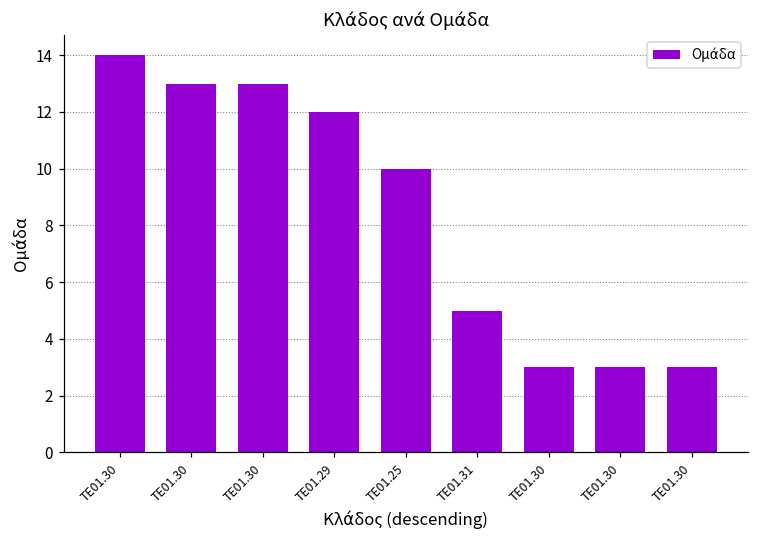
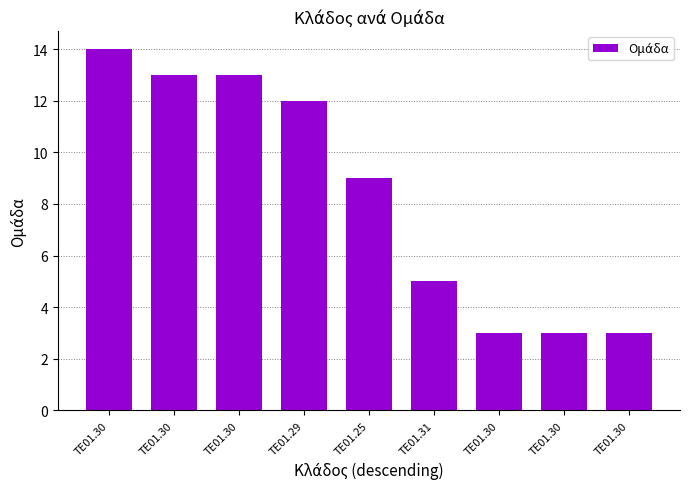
  {
    "ΤΕ01.29": 12,
-   "ΤΕ01.25": 10,
+   "ΤΕ01.25": 9,
    "ΤΕ01.31": 5
  }
